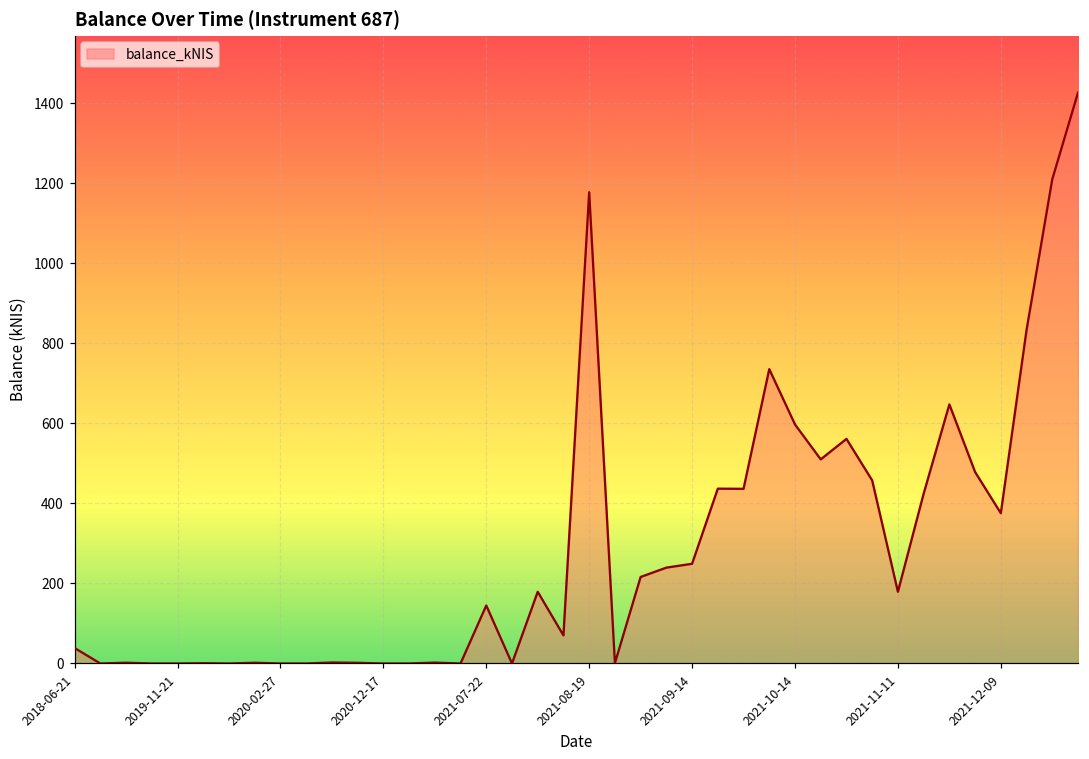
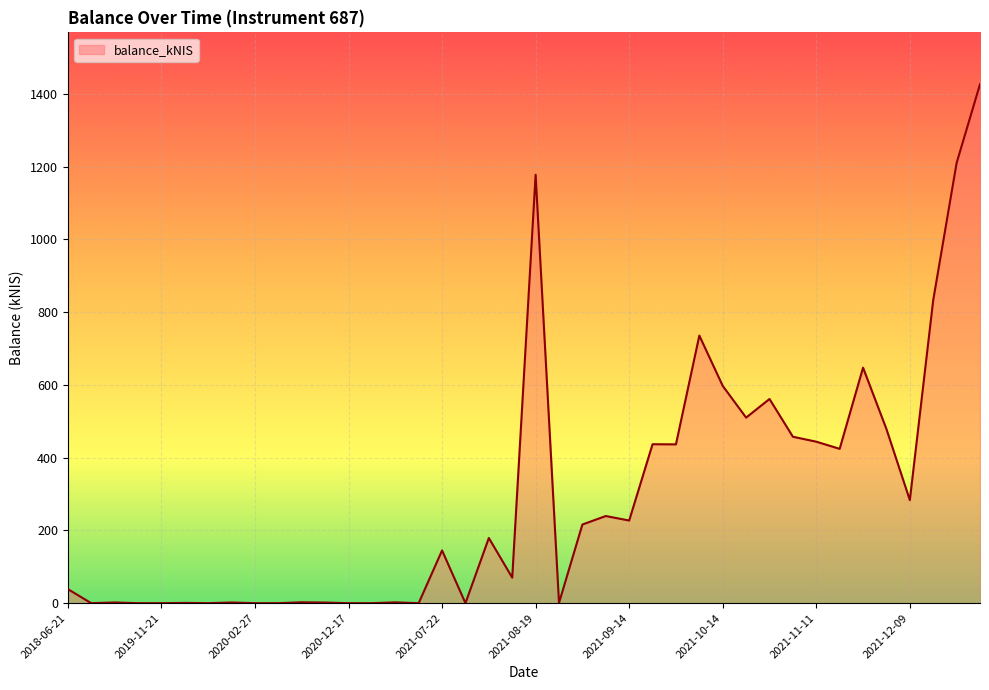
  {
    "2018-06-21": 40,
    "2019-11-21": 0,
    "2020-02-27": 0,
    "2020-12-17": 0,
    "2021-07-22": 140,
    "2021-08-19": 1180,
-   "2021-09-14": 250,
+   "2021-09-14": 230,
    "2021-10-14": 600,
-   "2021-11-11": 180,
-   "2021-12-09": 380
+   "2021-11-11": 440,
+   "2021-12-09": 280
  }
